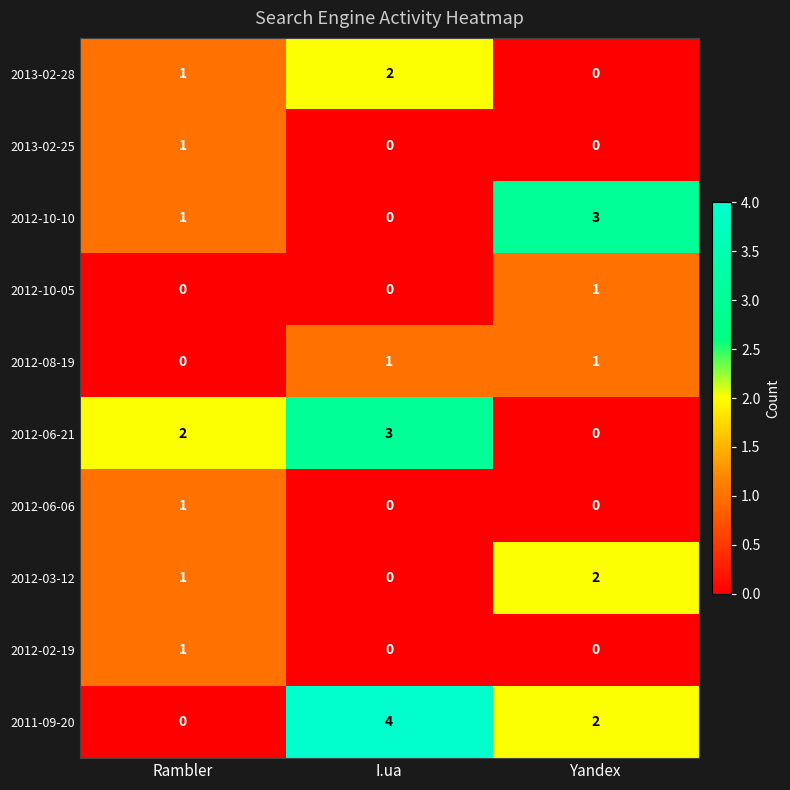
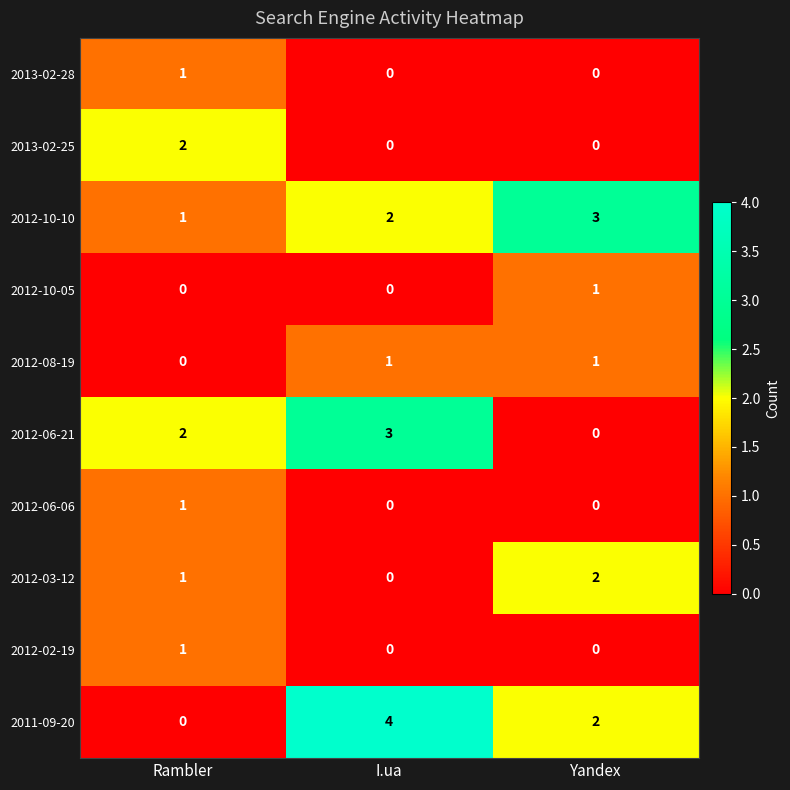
  {
    "2013-02-28": {
      "Rambler": 1,
-     "I.ua": 2,
+     "I.ua": 0,
      "Yandex": 0
    },
    "2013-02-25": {
-     "Rambler": 1,
+     "Rambler": 2,
      "I.ua": 0,
      "Yandex": 0
    },
    "2012-10-10": {
      "Rambler": 1,
-     "I.ua": 0,
+     "I.ua": 2,
      "Yandex": 3
    },
    "2012-10-05": {
      "Rambler": 0,
      "I.ua": 0,
      "Yandex": 1
    },
    "2012-08-19": {
      "Rambler": 0,
      "I.ua": 1,
      "Yandex": 1
    },
    "2012-06-21": {
      "Rambler": 2,
      "I.ua": 3,
      "Yandex": 0
    },
    "2012-06-06": {
      "Rambler": 1,
      "I.ua": 0,
      "Yandex": 0
    },
    "2012-03-12": {
      "Rambler": 1,
      "I.ua": 0,
      "Yandex": 2
    },
    "2012-02-19": {
      "Rambler": 1,
      "I.ua": 0,
      "Yandex": 0
    },
    "2011-09-20": {
      "Rambler": 0,
      "I.ua": 4,
      "Yandex": 2
    }
  }
